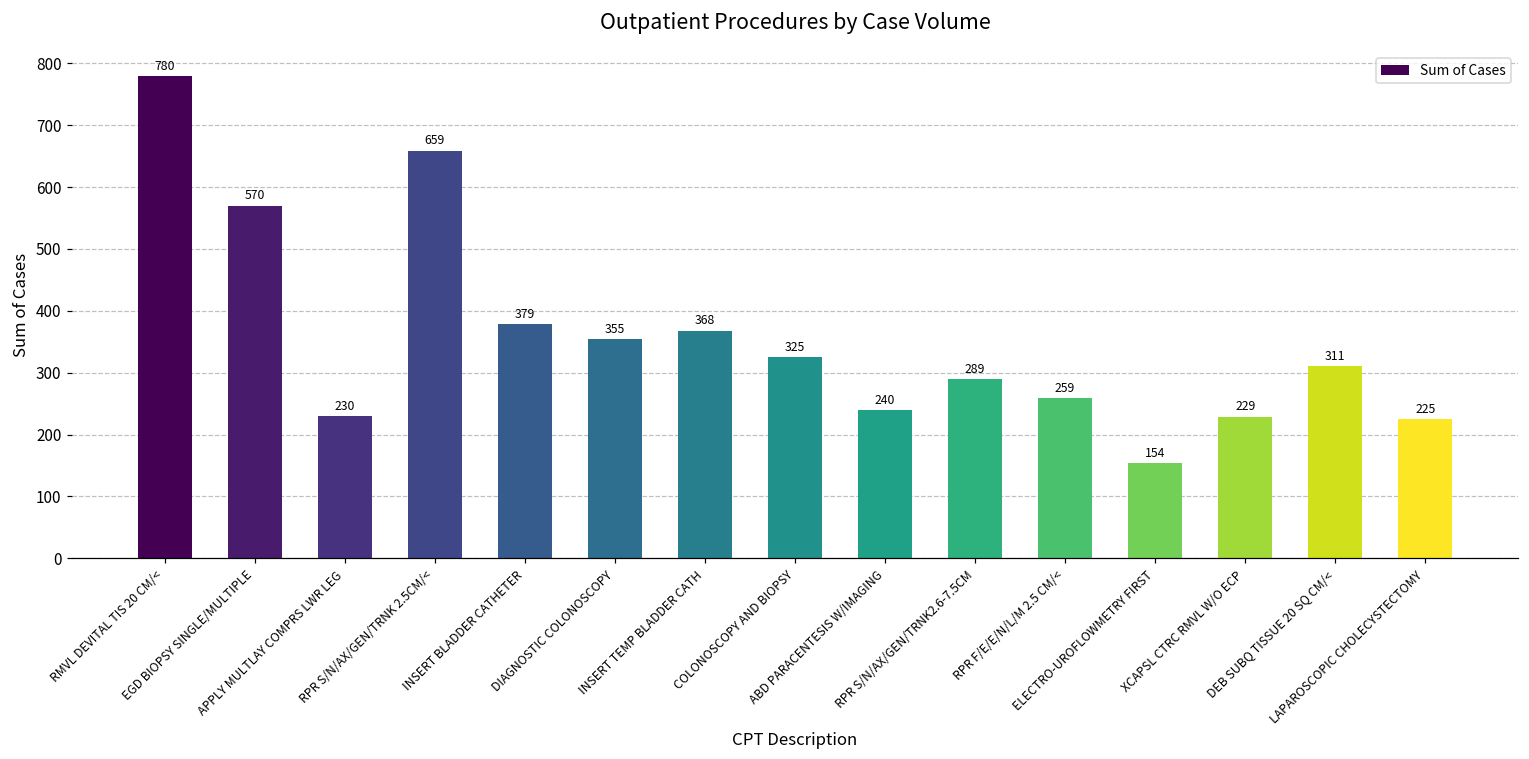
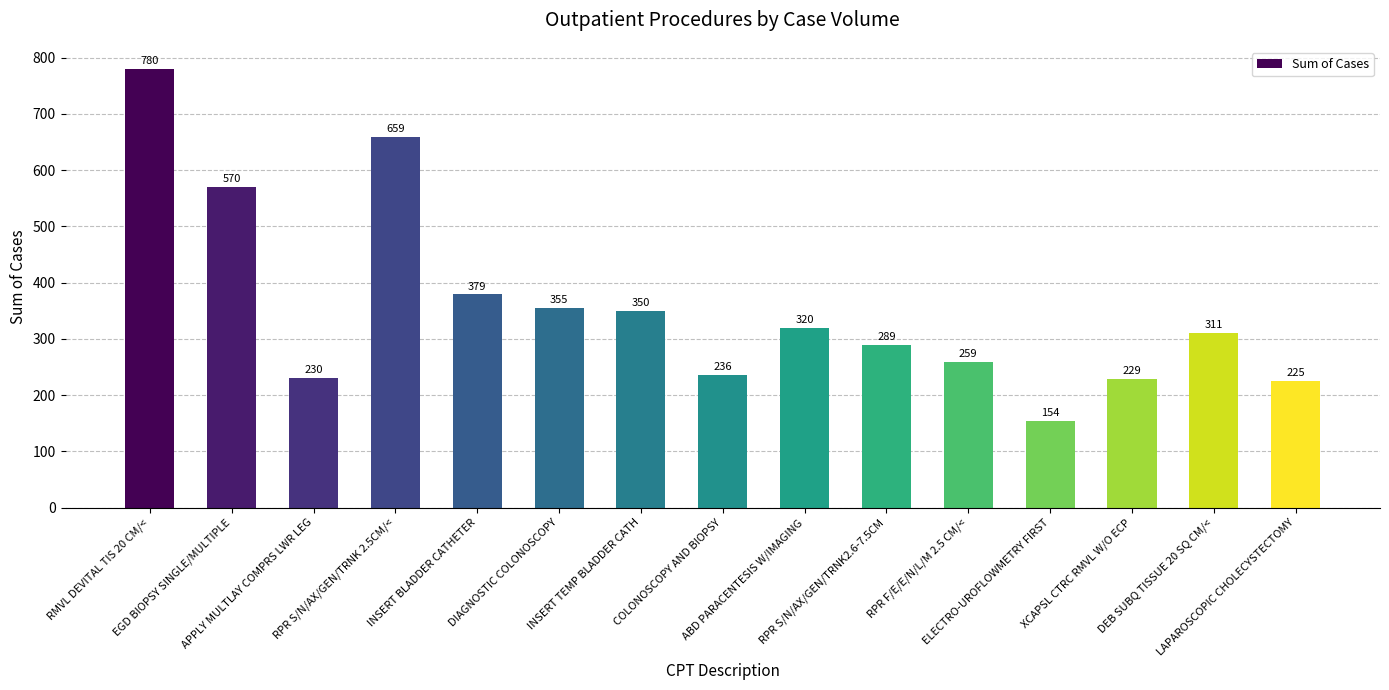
  {
    "RMVL DEVITAL TIS 20 CM/<": 780,
    "EGD BIOPSY SINGLE/MULTIPLE": 570,
    "APPLY MULTLAY COMPRS LWR LEG": 230,
    "RPR S/N/AX/GEN/TRNK 2.5CM/<": 659,
    "INSERT BLADDER CATHETER": 379,
    "DIAGNOSTIC COLONOSCOPY": 355,
-   "INSERT TEMP BLADDER CATH": 368,
-   "COLONOSCOPY AND BIOPSY": 325,
-   "ABD PARACENTESIS W/IMAGING": 240,
+   "INSERT TEMP BLADDER CATH": 350,
+   "COLONOSCOPY AND BIOPSY": 236,
+   "ABD PARACENTESIS W/IMAGING": 320,
    "RPR S/N/AX/GEN/TRNK2.6-7.5CM": 289,
    "RPR F/E/E/N/L/M 2.5 CM/<": 259,
    "ELECTRO-UROFLOWMETRY FIRST": 154,
    "XCAPSL CTRC RMVL W/O ECP": 229,
    "DEB SUBQ TISSUE 20 SQ CM/<": 311,
    "LAPAROSCOPIC CHOLECYSTECTOMY": 225
  }
